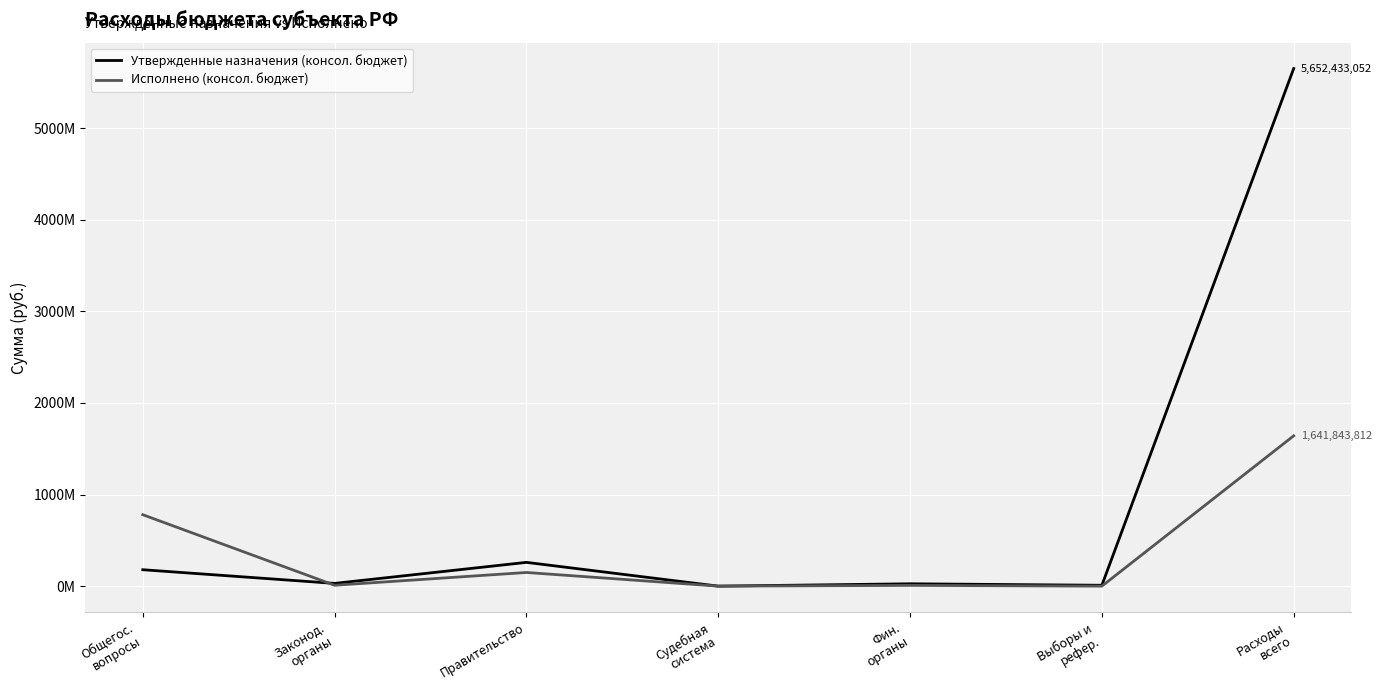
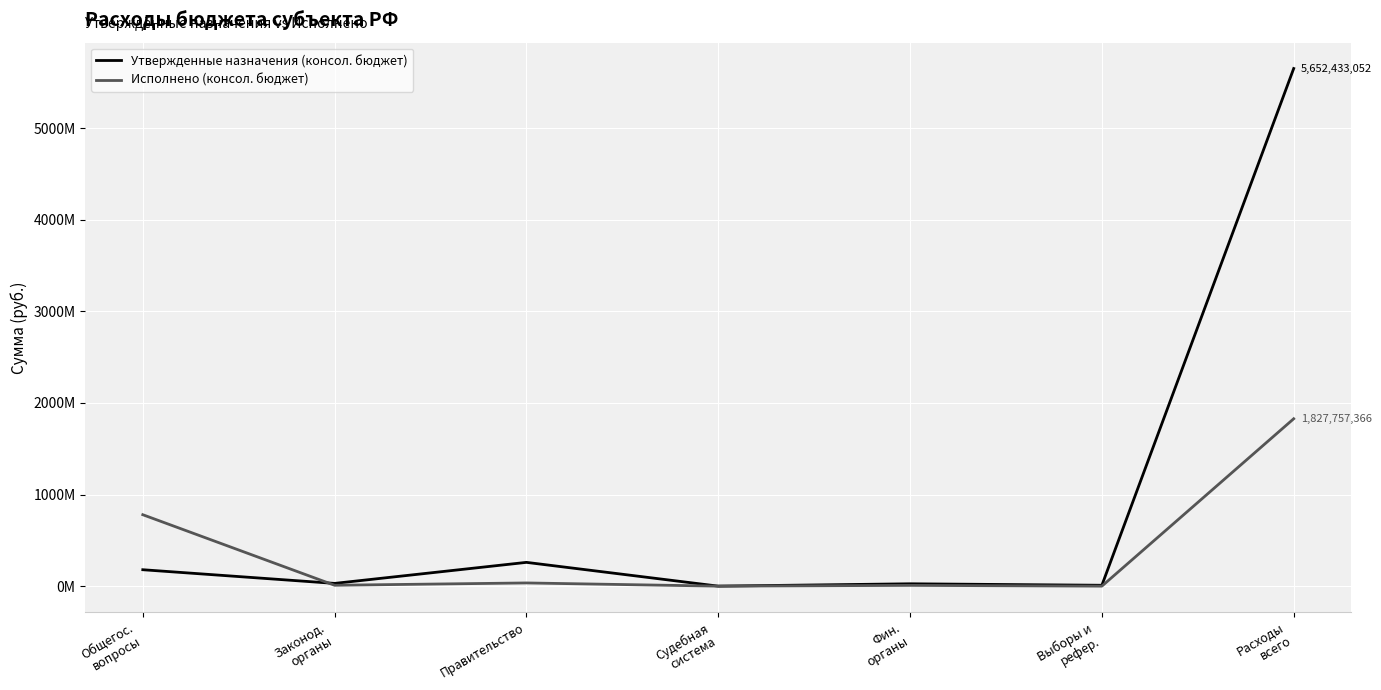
  {
    "Утвержденные назначения (консол. бюджет)": {
      "Расходы всего": "5,652,433,052"
    },
    "Исполнено (консол. бюджет)": {
-     "Правительство": "100000000",
-     "Расходы всего": "1,641,843,812"
+     "Правительство": "0",
+     "Расходы всего": "1,827,757,366"
    }
  }
